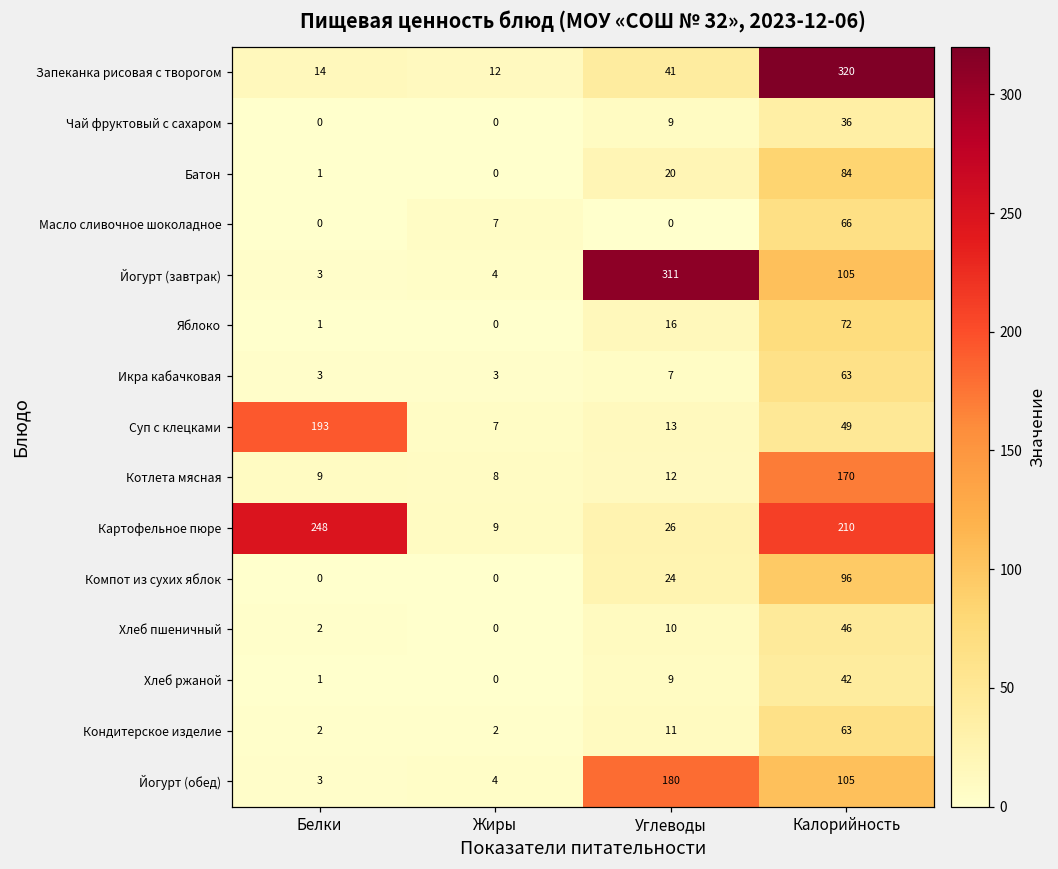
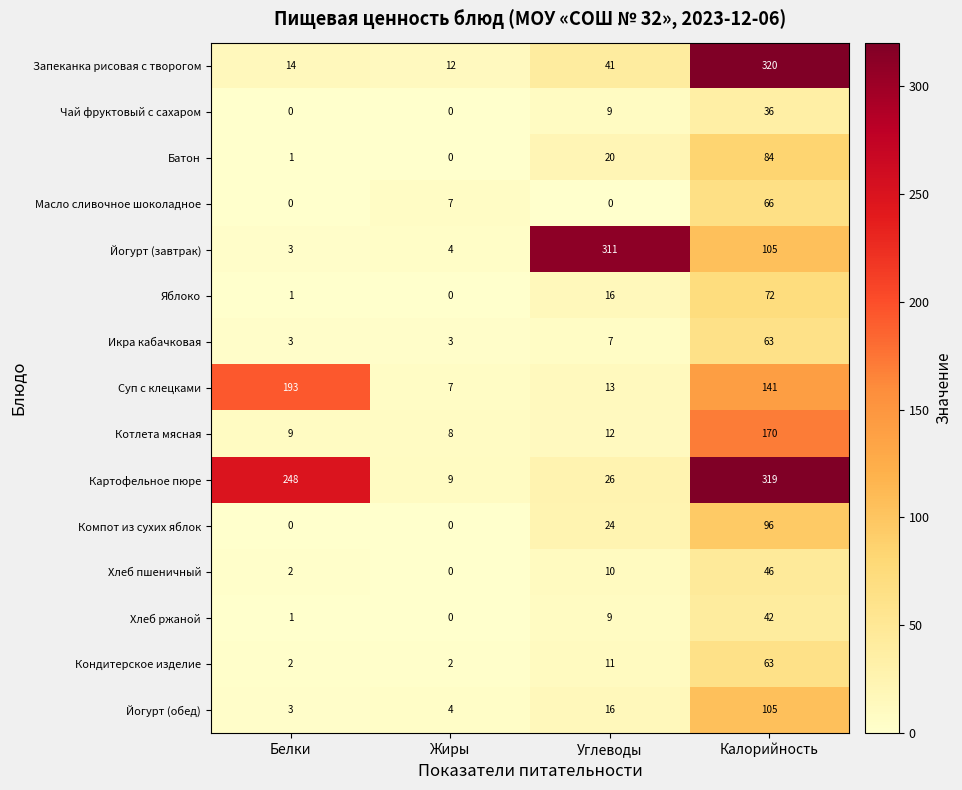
  {
    "Запеканка рисовая с творогом": {
      "Белки": 14,
      "Жиры": 12,
      "Углеводы": 41,
      "Калорийность": 320
    },
    "Чай фруктовый с сахаром": {
      "Белки": 0,
      "Жиры": 0,
      "Углеводы": 9,
      "Калорийность": 36
    },
    "Батон": {
      "Белки": 1,
      "Жиры": 0,
      "Углеводы": 20,
      "Калорийность": 84
    },
    "Масло сливочное шоколадное": {
      "Белки": 0,
      "Жиры": 7,
      "Углеводы": 0,
      "Калорийность": 66
    },
    "Йогурт (завтрак)": {
      "Белки": 3,
      "Жиры": 4,
      "Углеводы": 311,
      "Калорийность": 105
    },
    "Яблоко": {
      "Белки": 1,
      "Жиры": 0,
      "Углеводы": 16,
      "Калорийность": 72
    },
    "Икра кабачковая": {
      "Белки": 3,
      "Жиры": 3,
      "Углеводы": 7,
      "Калорийность": 63
    },
    "Суп с клецками": {
      "Белки": 193,
      "Жиры": 7,
      "Углеводы": 13,
-     "Калорийность": 49
+     "Калорийность": 141
    },
    "Котлета мясная": {
      "Белки": 9,
      "Жиры": 8,
      "Углеводы": 12,
      "Калорийность": 170
    },
    "Картофельное пюре": {
      "Белки": 248,
      "Жиры": 9,
      "Углеводы": 26,
-     "Калорийность": 210
+     "Калорийность": 319
    },
    "Компот из сухих яблок": {
      "Белки": 0,
      "Жиры": 0,
      "Углеводы": 24,
      "Калорийность": 96
    },
    "Хлеб пшеничный": {
      "Белки": 2,
      "Жиры": 0,
      "Углеводы": 10,
      "Калорийность": 46
    },
    "Хлеб ржаной": {
      "Белки": 1,
      "Жиры": 0,
      "Углеводы": 9,
      "Калорийность": 42
    },
    "Кондитерское изделие": {
      "Белки": 2,
      "Жиры": 2,
      "Углеводы": 11,
      "Калорийность": 63
    },
    "Йогурт (обед)": {
      "Белки": 3,
      "Жиры": 4,
-     "Углеводы": 180,
+     "Углеводы": 16,
      "Калорийность": 105
    }
  }
